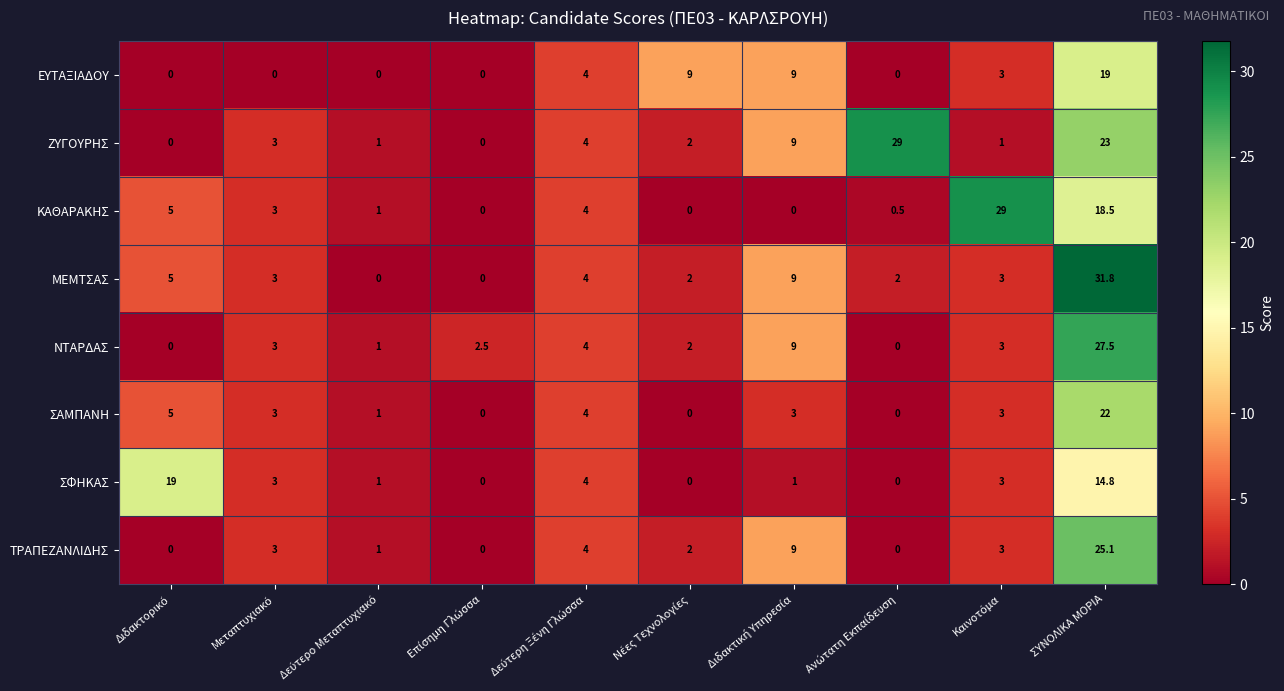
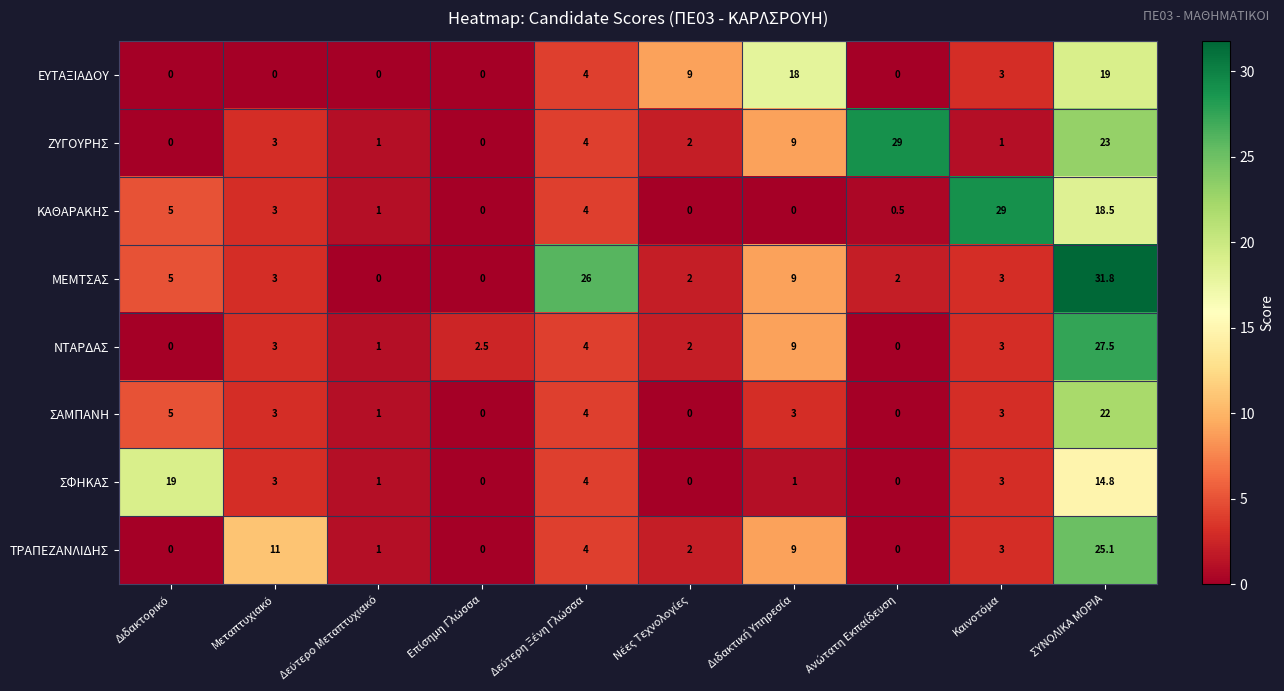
  {
    "ΕΥΤΑΞΙΑΔΟΥ": {
      "Διδακτορικό": 0,
      "Μεταπτυχιακό": 0,
      "Δεύτερο Μεταπτυχιακό": 0,
      "Επίσημη Γλώσσα": 0,
      "Δεύτερη Ξένη Γλώσσα": 4,
      "Νέες Τεχνολογίες": 9,
-     "Διδακτική Υπηρεσία": 9,
+     "Διδακτική Υπηρεσία": 18,
      "Ανώτατη Εκπαίδευση": 0,
      "Καινοτόμα": 3,
      "ΣΥΝΟΛΙΚΑ ΜΟΡΙΑ": 19
    },
    "ΖΥΓΟΥΡΗΣ": {
      "Διδακτορικό": 0,
      "Μεταπτυχιακό": 3,
      "Δεύτερο Μεταπτυχιακό": 1,
      "Επίσημη Γλώσσα": 0,
      "Δεύτερη Ξένη Γλώσσα": 4,
      "Νέες Τεχνολογίες": 2,
      "Διδακτική Υπηρεσία": 9,
      "Ανώτατη Εκπαίδευση": 29,
      "Καινοτόμα": 1,
      "ΣΥΝΟΛΙΚΑ ΜΟΡΙΑ": 23
    },
    "ΚΑΘΑΡΑΚΗΣ": {
      "Διδακτορικό": 5,
      "Μεταπτυχιακό": 3,
      "Δεύτερο Μεταπτυχιακό": 1,
      "Επίσημη Γλώσσα": 0,
      "Δεύτερη Ξένη Γλώσσα": 4,
      "Νέες Τεχνολογίες": 0,
      "Διδακτική Υπηρεσία": 0,
      "Ανώτατη Εκπαίδευση": 0.5,
      "Καινοτόμα": 29,
      "ΣΥΝΟΛΙΚΑ ΜΟΡΙΑ": 18.5
    },
    "ΜΕΜΤΣΑΣ": {
      "Διδακτορικό": 5,
      "Μεταπτυχιακό": 3,
      "Δεύτερο Μεταπτυχιακό": 0,
      "Επίσημη Γλώσσα": 0,
-     "Δεύτερη Ξένη Γλώσσα": 4,
+     "Δεύτερη Ξένη Γλώσσα": 26,
      "Νέες Τεχνολογίες": 2,
      "Διδακτική Υπηρεσία": 9,
      "Ανώτατη Εκπαίδευση": 2,
      "Καινοτόμα": 3,
      "ΣΥΝΟΛΙΚΑ ΜΟΡΙΑ": 31.8
    },
    "ΝΤΑΡΔΑΣ": {
      "Διδακτορικό": 0,
      "Μεταπτυχιακό": 3,
      "Δεύτερο Μεταπτυχιακό": 1,
      "Επίσημη Γλώσσα": 2.5,
      "Δεύτερη Ξένη Γλώσσα": 4,
      "Νέες Τεχνολογίες": 2,
      "Διδακτική Υπηρεσία": 9,
      "Ανώτατη Εκπαίδευση": 0,
      "Καινοτόμα": 3,
      "ΣΥΝΟΛΙΚΑ ΜΟΡΙΑ": 27.5
    },
    "ΣΑΜΠΑΝΗ": {
      "Διδακτορικό": 5,
      "Μεταπτυχιακό": 3,
      "Δεύτερο Μεταπτυχιακό": 1,
      "Επίσημη Γλώσσα": 0,
      "Δεύτερη Ξένη Γλώσσα": 4,
      "Νέες Τεχνολογίες": 0,
      "Διδακτική Υπηρεσία": 3,
      "Ανώτατη Εκπαίδευση": 0,
      "Καινοτόμα": 3,
      "ΣΥΝΟΛΙΚΑ ΜΟΡΙΑ": 22
    },
    "ΣΦΗΚΑΣ": {
      "Διδακτορικό": 19,
      "Μεταπτυχιακό": 3,
      "Δεύτερο Μεταπτυχιακό": 1,
      "Επίσημη Γλώσσα": 0,
      "Δεύτερη Ξένη Γλώσσα": 4,
      "Νέες Τεχνολογίες": 0,
      "Διδακτική Υπηρεσία": 1,
      "Ανώτατη Εκπαίδευση": 0,
      "Καινοτόμα": 3,
      "ΣΥΝΟΛΙΚΑ ΜΟΡΙΑ": 14.8
    },
    "ΤΡΑΠΕΖΑΝΛΙΔΗΣ": {
      "Διδακτορικό": 0,
-     "Μεταπτυχιακό": 3,
+     "Μεταπτυχιακό": 11,
      "Δεύτερο Μεταπτυχιακό": 1,
      "Επίσημη Γλώσσα": 0,
      "Δεύτερη Ξένη Γλώσσα": 4,
      "Νέες Τεχνολογίες": 2,
      "Διδακτική Υπηρεσία": 9,
      "Ανώτατη Εκπαίδευση": 0,
      "Καινοτόμα": 3,
      "ΣΥΝΟΛΙΚΑ ΜΟΡΙΑ": 25.1
    }
  }
